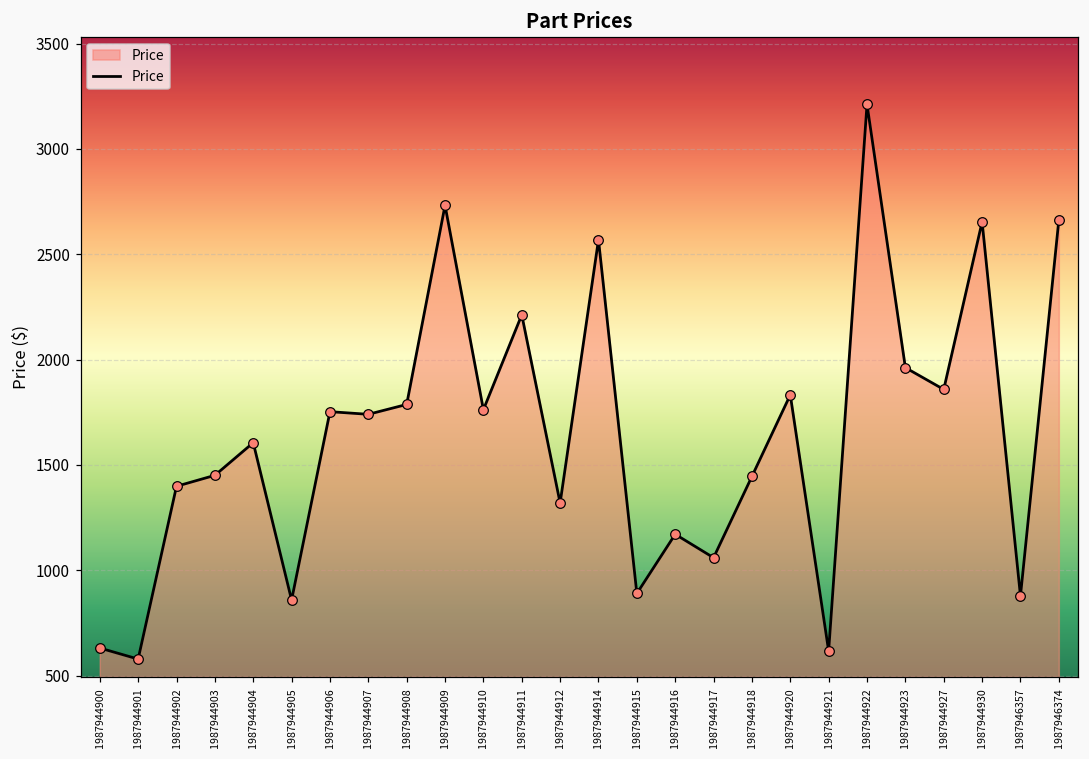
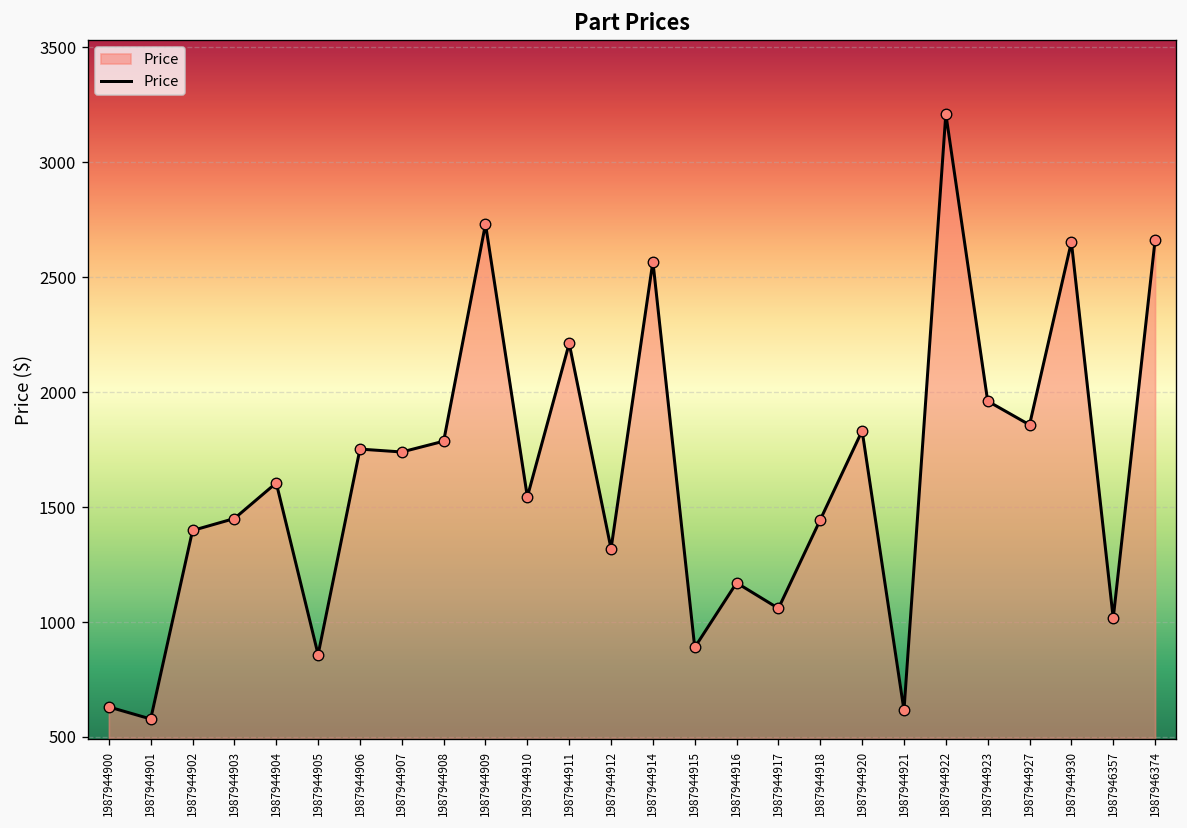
  {
    "1987944900": 630,
    "1987944901": 580,
    "1987944902": 1400,
    "1987944903": 1450,
    "1987944904": 1610,
    "1987944905": 860,
    "1987944906": 1750,
    "1987944907": 1740,
    "1987944908": 1790,
    "1987944909": 2730,
-   "1987944910": 1760,
+   "1987944910": 1550,
    "1987944911": 2210,
    "1987944912": 1320,
    "1987944914": 2570,
    "1987944915": 890,
    "1987944916": 1170,
    "1987944917": 1060,
    "1987944918": 1450,
    "1987944920": 1830,
    "1987944921": 620,
    "1987944922": 3210,
    "1987944923": 1960,
    "1987944927": 1860,
    "1987944930": 2650,
-   "1987946357": 880,
+   "1987946357": 1020,
    "1987946374": 2660
  }
